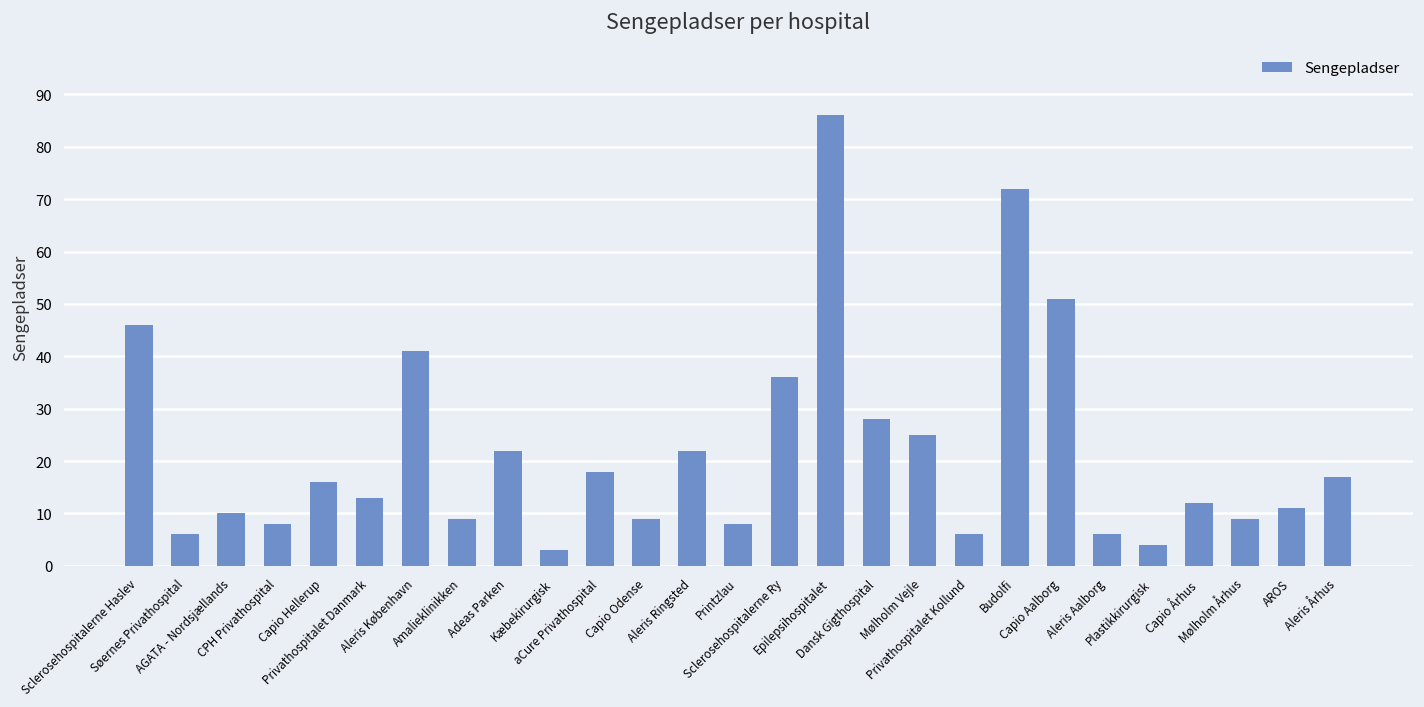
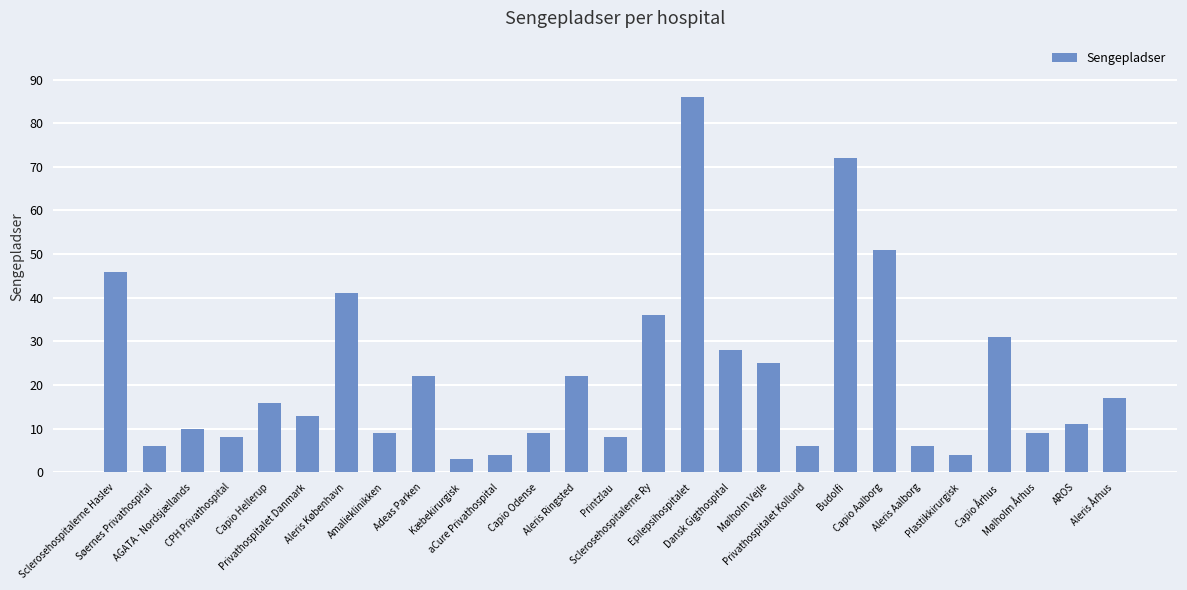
  {
    "Sclerosehospitalerne Haslev": 46,
    "Søernes Privathospital": 6,
    "AGATA - Nordsjællands": 10,
    "CPH Privathospital": 8,
    "Capio Hellerup": 16,
    "Privathospitalet Danmark": 13,
    "Aleris København": 41,
    "Amalieklinikken": 9,
    "Adeas Parken": 22,
    "Kæbekirurgisk": 3,
-   "aCure Privathospital": 18,
+   "aCure Privathospital": 4,
    "Capio Odense": 9,
    "Aleris Ringsted": 22,
    "Printzlau": 8,
    "Sclerosehospitalerne Ry": 36,
    "Epilepsihospitalet": 86,
    "Dansk Gigthospital": 28,
    "Mølholm Vejle": 25,
    "Privathospitalet Kollund": 6,
    "Budolfi": 72,
    "Capio Aalborg": 51,
    "Aleris Aalborg": 6,
    "Plastikkirurgisk": 4,
-   "Capio Århus": 12,
+   "Capio Århus": 31,
    "Mølholm Århus": 9,
    "AROS": 11,
    "Aleris Århus": 17
  }
